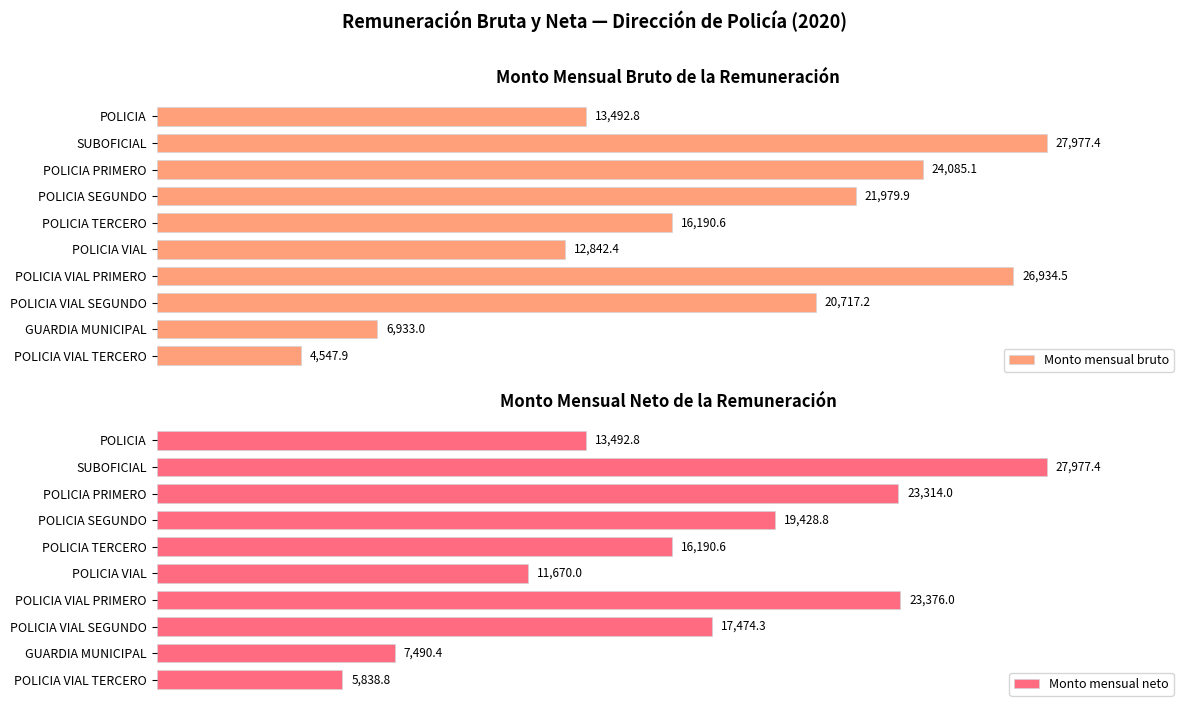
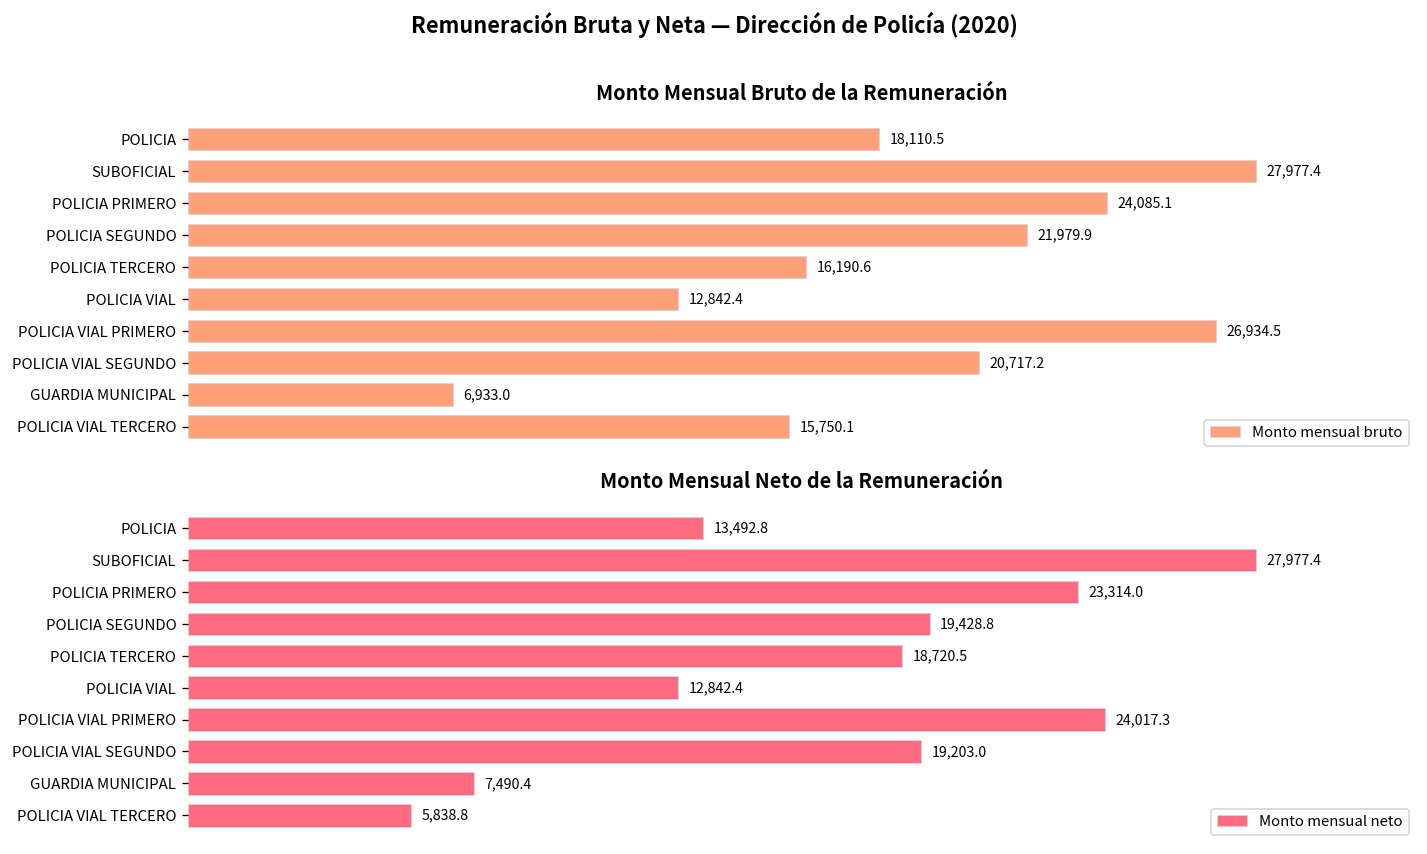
  {
    "Monto Mensual Bruto de la Remuneración": {
-     "POLICIA": "13,492.8",
+     "POLICIA": "18,110.5",
      "SUBOFICIAL": "27,977.4",
      "POLICIA PRIMERO": "24,085.1",
      "POLICIA SEGUNDO": "21,979.9",
      "POLICIA TERCERO": "16,190.6",
      "POLICIA VIAL": "12,842.4",
      "POLICIA VIAL PRIMERO": "26,934.5",
      "POLICIA VIAL SEGUNDO": "20,717.2",
      "GUARDIA MUNICIPAL": "6,933.0",
-     "POLICIA VIAL TERCERO": "4,547.9"
+     "POLICIA VIAL TERCERO": "15,750.1"
    },
    "Monto Mensual Neto de la Remuneración": {
      "POLICIA": "13,492.8",
      "SUBOFICIAL": "27,977.4",
      "POLICIA PRIMERO": "23,314.0",
      "POLICIA SEGUNDO": "19,428.8",
-     "POLICIA TERCERO": "16,190.6",
-     "POLICIA VIAL": "11,670.0",
-     "POLICIA VIAL PRIMERO": "23,376.0",
-     "POLICIA VIAL SEGUNDO": "17,474.3",
+     "POLICIA TERCERO": "18,720.5",
+     "POLICIA VIAL": "12,842.4",
+     "POLICIA VIAL PRIMERO": "24,017.3",
+     "POLICIA VIAL SEGUNDO": "19,203.0",
      "GUARDIA MUNICIPAL": "7,490.4",
      "POLICIA VIAL TERCERO": "5,838.8"
    }
  }
